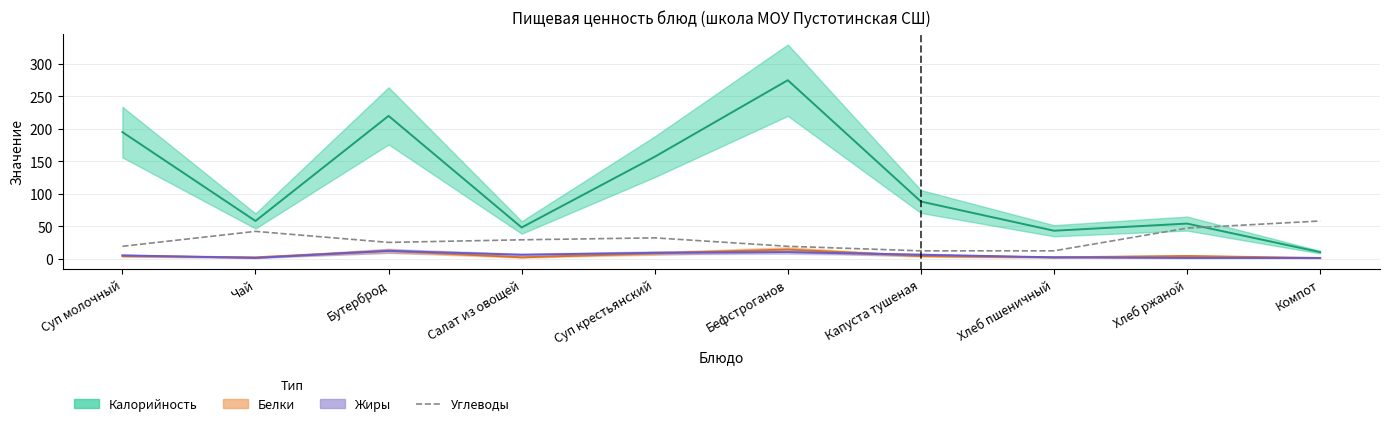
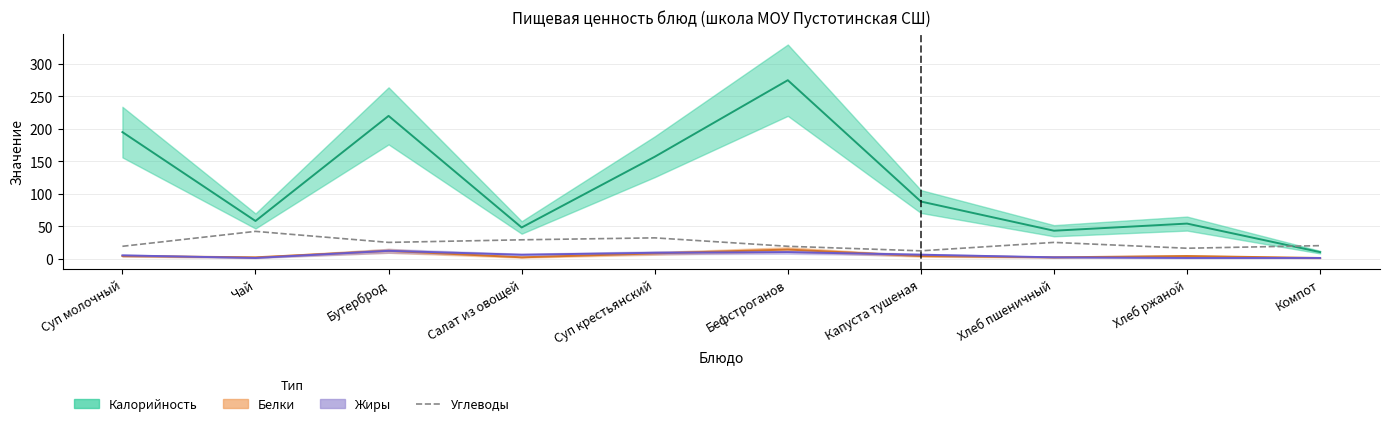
  {
    "Углеводы": {
      "Суп молочный": 20,
      "Чай": 40,
      "Бутерброд": 30,
      "Салат из овощей": 30,
      "Суп крестьянский": 30,
      "Капуста тушеная": 10,
-     "Хлеб пшеничный": 10,
-     "Хлеб ржаной": 50,
-     "Компот": 60
+     "Хлеб пшеничный": 30,
+     "Хлеб ржаной": 20,
+     "Компот": 20
    }
  }
